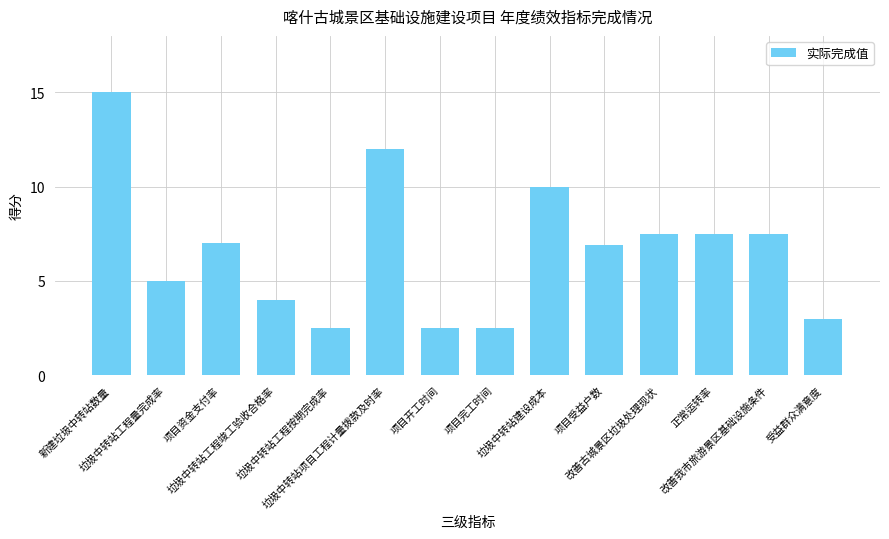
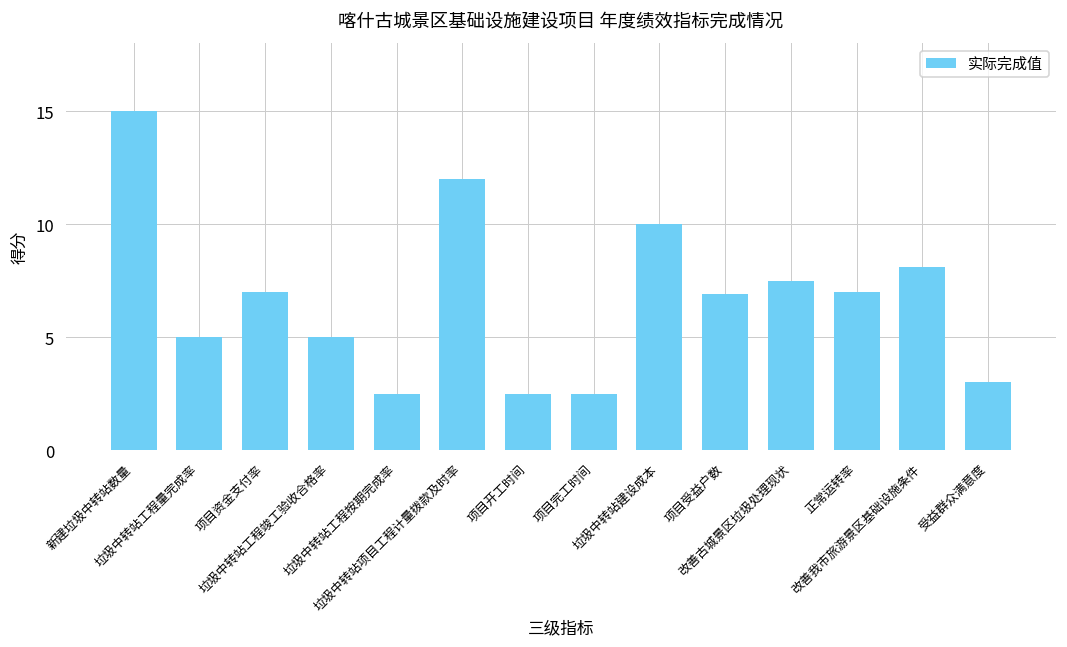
  {
    "新建垃圾中转站数量": 15.0,
    "垃圾中转站工程量完成率": 5.0,
    "项目资金支付率": 7.0,
-   "垃圾中转站工程竣工验收合格率": 4,
+   "垃圾中转站工程竣工验收合格率": 5,
    "垃圾中转站工程按期完成率": 2.5,
    "垃圾中转站项目工程计量拨款及时率": 12.0,
    "项目开工时间": 2.5,
    "项目完工时间": 2.5,
    "垃圾中转站建设成本": 10.0,
    "项目受益户数": 6.9,
    "改善古城景区垃圾处理现状": 7.5,
-   "正常运转率": 7.5,
-   "改善我市旅游景区基础设施条件": 7.5,
+   "正常运转率": 7.0,
+   "改善我市旅游景区基础设施条件": 8.1,
    "受益群众满意度": 3.0
  }
